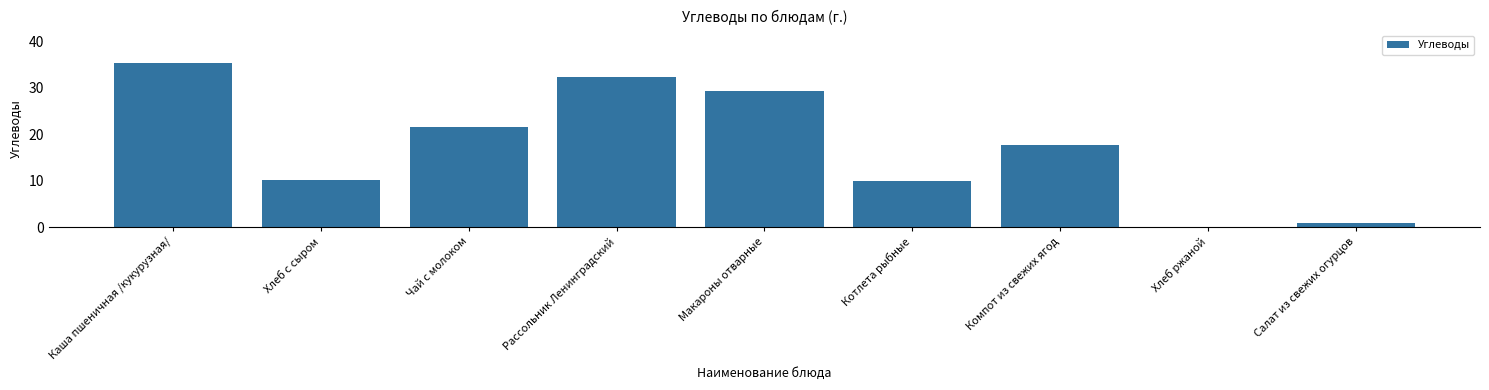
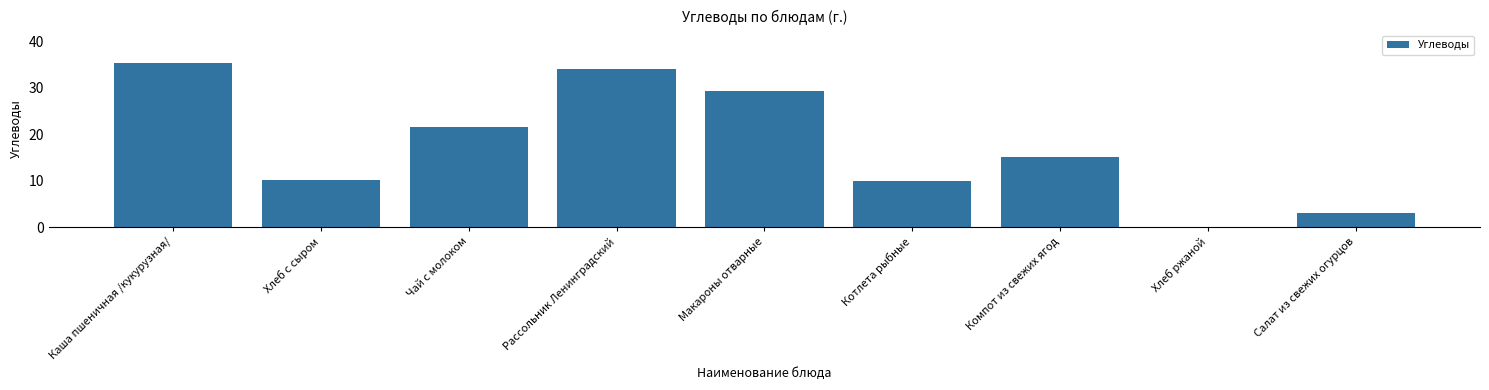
  {
    "Каша пшеничная /кукурузная/": 35,
    "Хлеб с сыром": 10,
    "Чай с молоком": 21,
-   "Рассольник Ленинградский": 32,
+   "Рассольник Ленинградский": 34,
    "Макароны отварные": 29,
    "Котлета рыбные": 10,
-   "Компот из свежих ягод": 18,
+   "Компот из свежих ягод": 15,
    "Хлеб ржаной": 0,
-   "Салат из свежих огурцов": 1
+   "Салат из свежих огурцов": 3
  }
